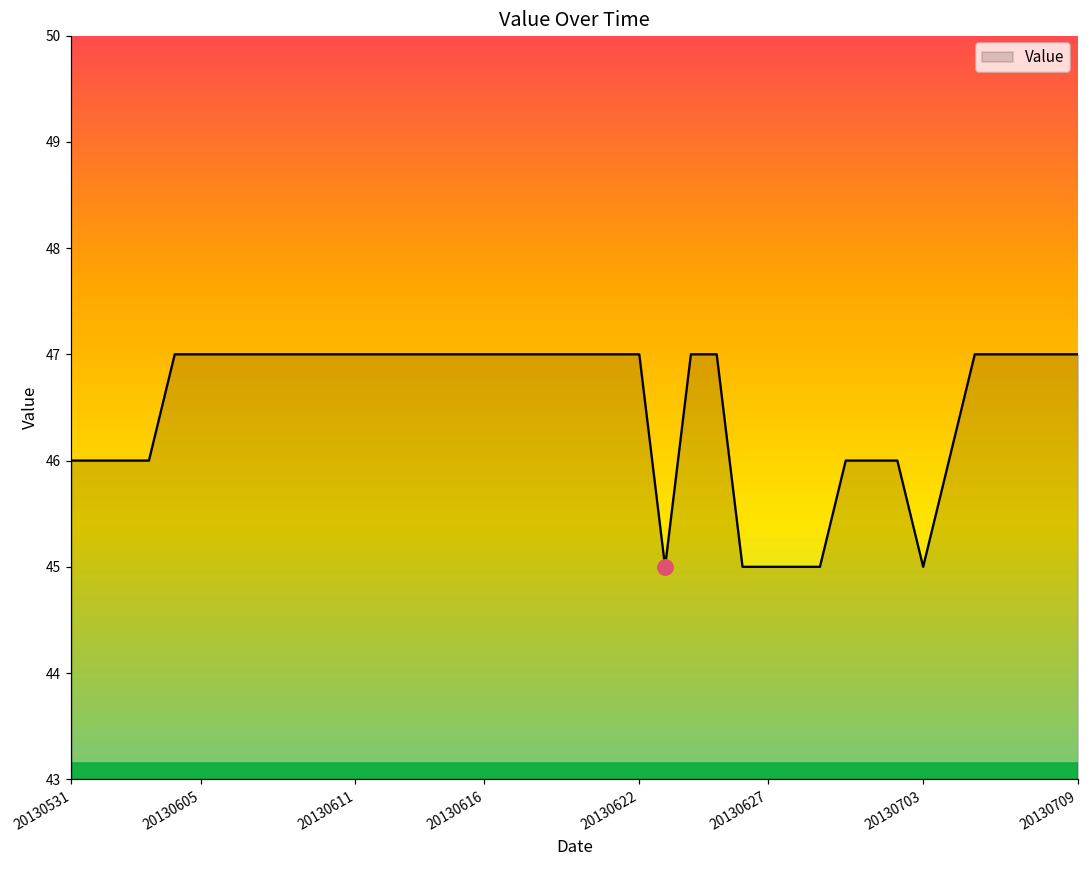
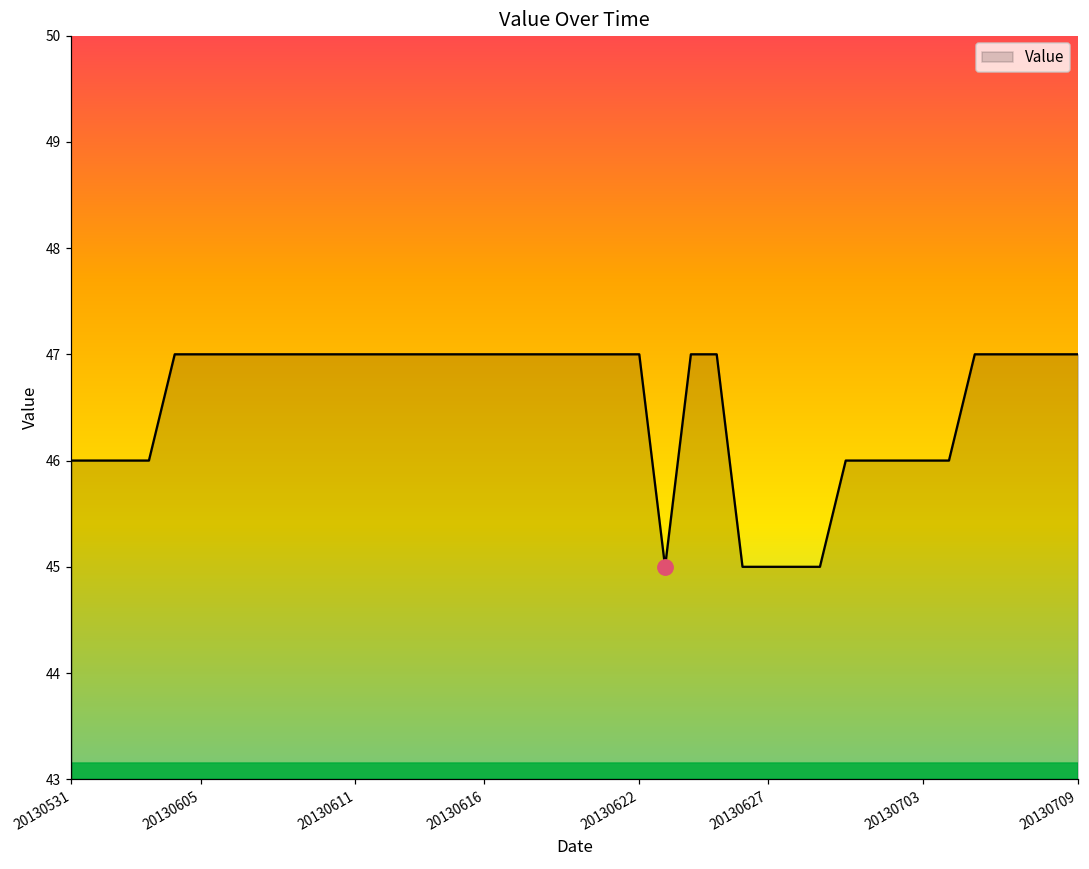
  {
    "Value": {
      "20130531": 46,
      "20130605": 47,
      "20130611": 47,
      "20130616": 47,
      "20130622": 47,
      "20130627": 45,
-     "20130703": 45
+     "20130703": 46
    }
  }
